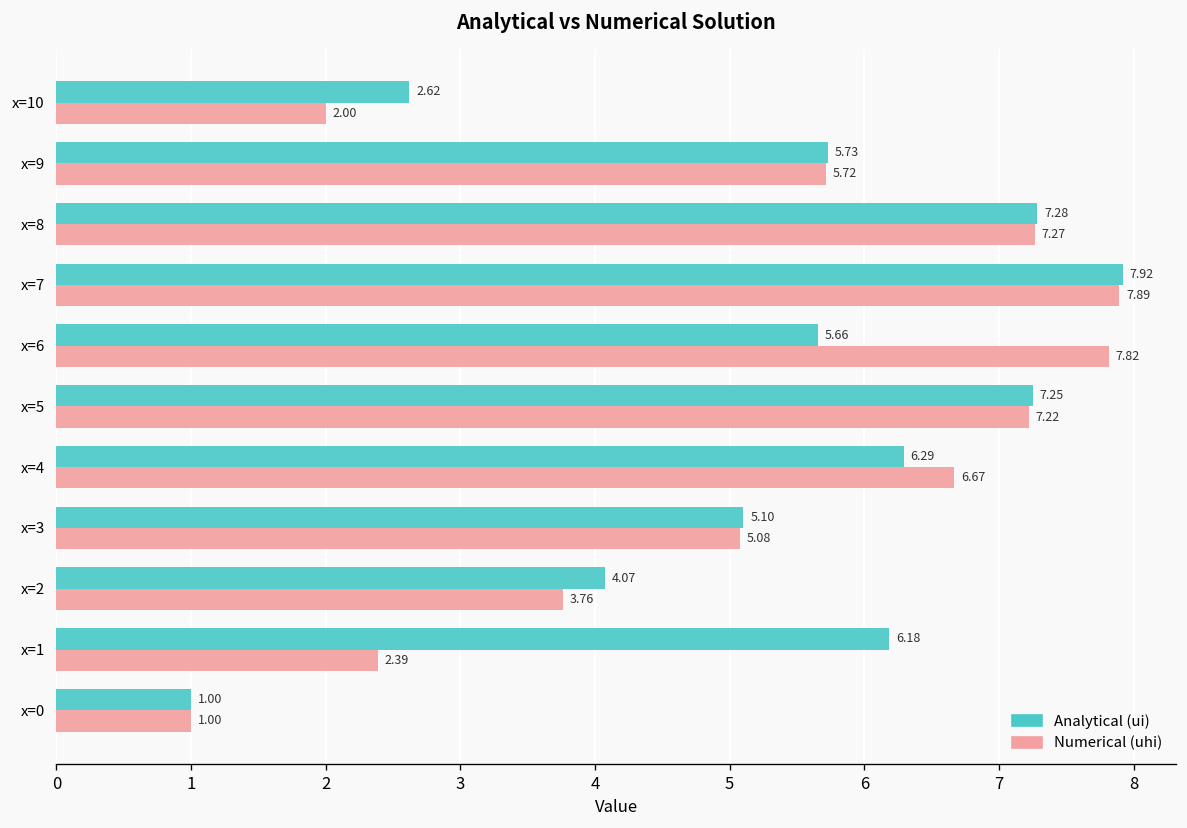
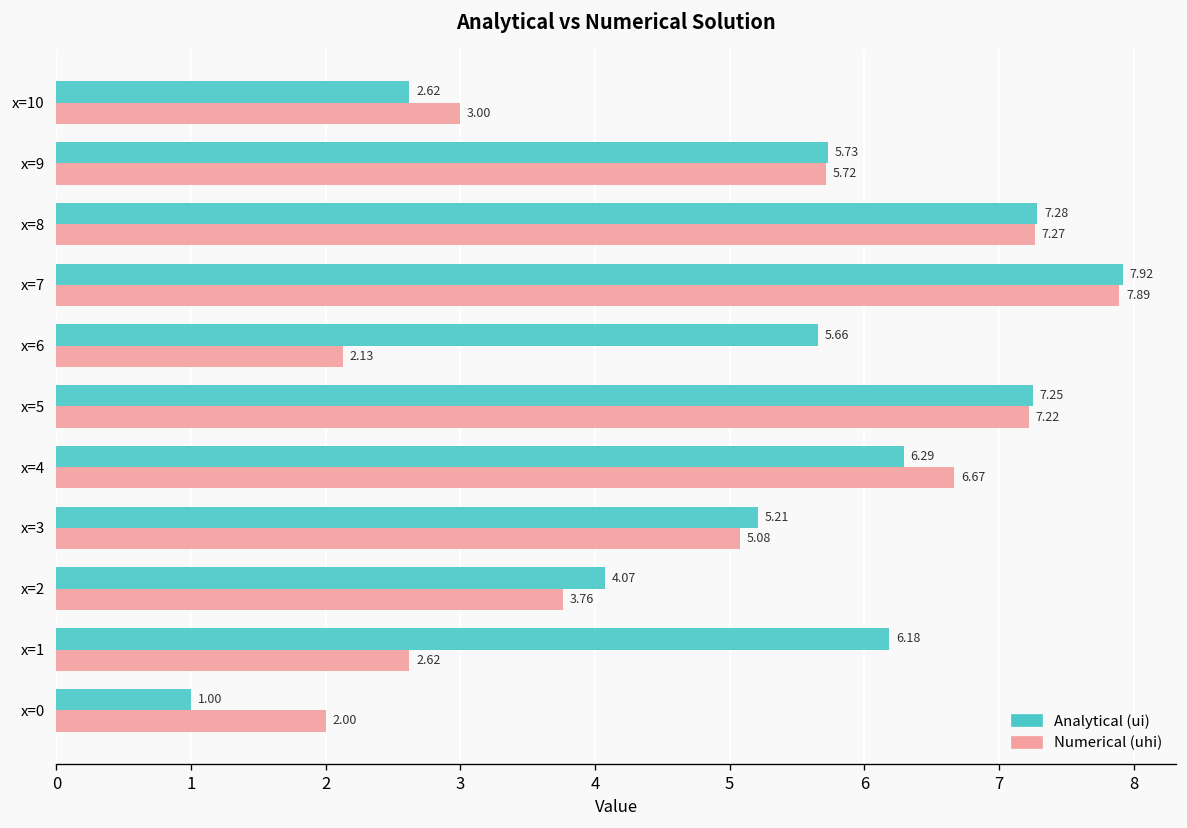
  {
    "Analytical (ui)": {
      "x=10": 2.62,
      "x=9": 5.73,
      "x=8": 7.28,
      "x=7": 7.92,
      "x=6": 5.66,
      "x=5": 7.25,
      "x=4": 6.29,
-     "x=3": 5.10,
+     "x=3": 5.21,
      "x=2": 4.07,
      "x=1": 6.18,
      "x=0": 1.00
    },
    "Numerical (uhi)": {
-     "x=10": 2.00,
+     "x=10": 3.00,
      "x=9": 5.72,
      "x=8": 7.27,
      "x=7": 7.89,
-     "x=6": 7.82,
+     "x=6": 2.13,
      "x=5": 7.22,
      "x=4": 6.67,
      "x=3": 5.08,
      "x=2": 3.76,
-     "x=1": 2.39,
-     "x=0": 1.00
+     "x=1": 2.62,
+     "x=0": 2.00
    }
  }
